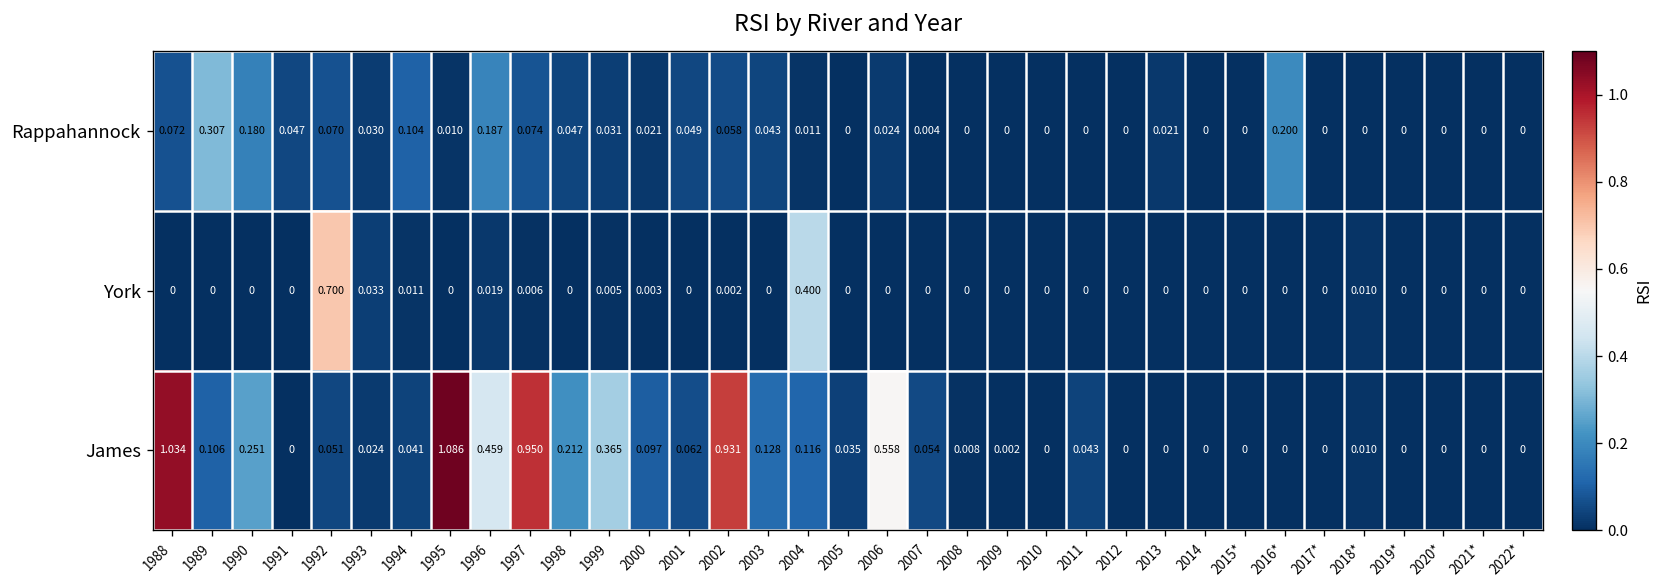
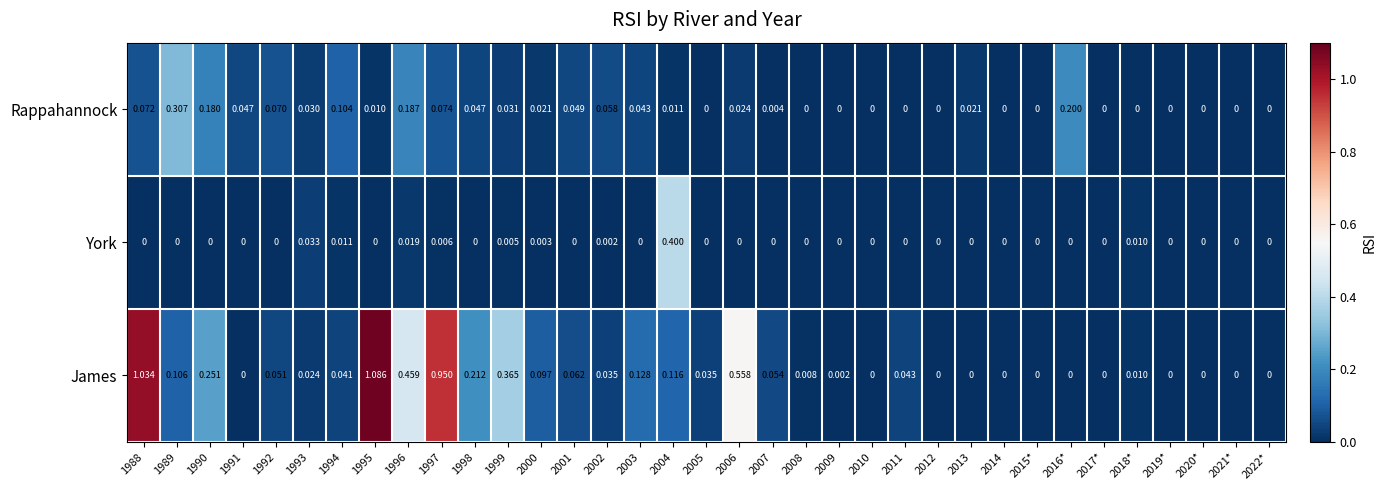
  {
    "Rappahannock": {
      "1988": 0.072,
      "1989": 0.307,
      "1990": 0.180,
      "1991": 0.047,
      "1992": 0.070,
      "1993": 0.030,
      "1994": 0.104,
      "1995": 0.010,
      "1996": 0.187,
      "1997": 0.074,
      "1998": 0.047,
      "1999": 0.031,
      "2000": 0.021,
      "2001": 0.049,
      "2002": 0.058,
      "2003": 0.043,
      "2004": 0.011,
      "2005": 0,
      "2006": 0.024,
      "2007": 0.004,
      "2008": 0,
      "2009": 0,
      "2010": 0,
      "2011": 0,
      "2012": 0,
      "2013": 0.021,
      "2014": 0,
      "2015*": 0,
      "2016*": 0.200,
      "2017*": 0,
      "2018*": 0,
      "2019*": 0,
      "2020*": 0,
      "2021*": 0,
      "2022*": 0
    },
    "York": {
      "1988": 0,
      "1989": 0,
      "1990": 0,
      "1991": 0,
-     "1992": 0.700,
+     "1992": 0,
      "1993": 0.033,
      "1994": 0.011,
      "1995": 0,
      "1996": 0.019,
      "1997": 0.006,
      "1998": 0,
      "1999": 0.005,
      "2000": 0.003,
      "2001": 0,
      "2002": 0.002,
      "2003": 0,
      "2004": 0.400,
      "2005": 0,
      "2006": 0,
      "2007": 0,
      "2008": 0,
      "2009": 0,
      "2010": 0,
      "2011": 0,
      "2012": 0,
      "2013": 0,
      "2014": 0,
      "2015*": 0,
      "2016*": 0,
      "2017*": 0,
      "2018*": 0.010,
      "2019*": 0,
      "2020*": 0,
      "2021*": 0,
      "2022*": 0
    },
    "James": {
      "1988": 1.034,
      "1989": 0.106,
      "1990": 0.251,
      "1991": 0,
      "1992": 0.051,
      "1993": 0.024,
      "1994": 0.041,
      "1995": 1.086,
      "1996": 0.459,
      "1997": 0.950,
      "1998": 0.212,
      "1999": 0.365,
      "2000": 0.097,
      "2001": 0.062,
-     "2002": 0.931,
+     "2002": 0.035,
      "2003": 0.128,
      "2004": 0.116,
      "2005": 0.035,
      "2006": 0.558,
      "2007": 0.054,
      "2008": 0.008,
      "2009": 0.002,
      "2010": 0,
      "2011": 0.043,
      "2012": 0,
      "2013": 0,
      "2014": 0,
      "2015*": 0,
      "2016*": 0,
      "2017*": 0,
      "2018*": 0.010,
      "2019*": 0,
      "2020*": 0,
      "2021*": 0,
      "2022*": 0
    }
  }
